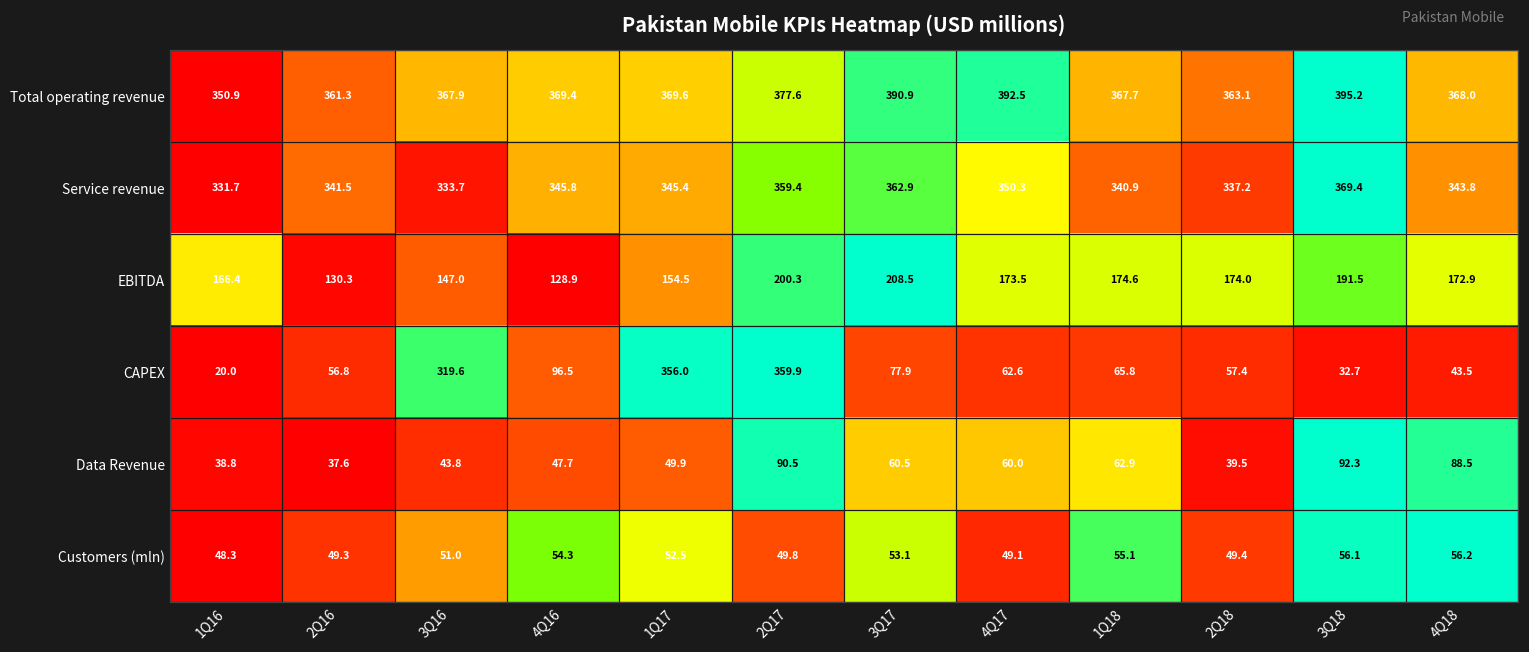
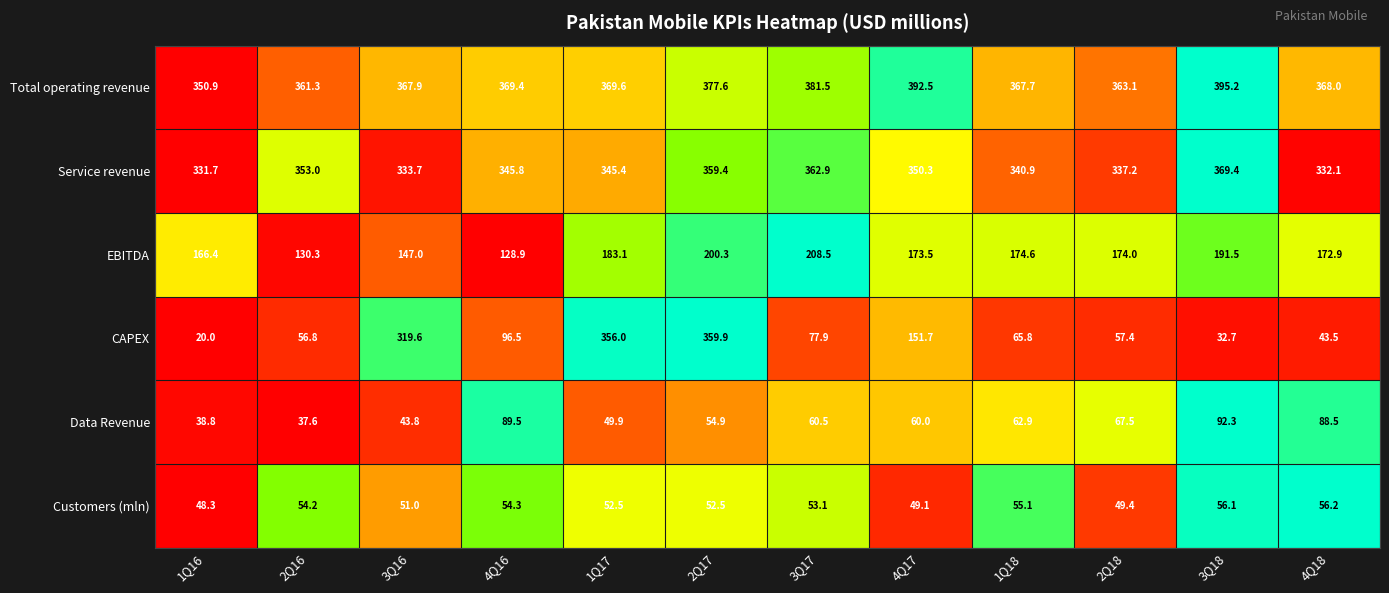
  {
    "Total operating revenue": {
      "1Q16": 350.9,
      "2Q16": 361.3,
      "3Q16": 367.9,
      "4Q16": 369.4,
      "1Q17": 369.6,
      "2Q17": 377.6,
-     "3Q17": 390.9,
+     "3Q17": 381.5,
      "4Q17": 392.5,
      "1Q18": 367.7,
      "2Q18": 363.1,
      "3Q18": 395.2,
      "4Q18": 368.0
    },
    "Service revenue": {
      "1Q16": 331.7,
-     "2Q16": 341.5,
+     "2Q16": 353.0,
      "3Q16": 333.7,
      "4Q16": 345.8,
      "1Q17": 345.4,
      "2Q17": 359.4,
      "3Q17": 362.9,
      "4Q17": 350.3,
      "1Q18": 340.9,
      "2Q18": 337.2,
      "3Q18": 369.4,
-     "4Q18": 343.8
+     "4Q18": 332.1
    },
    "EBITDA": {
      "1Q16": 166.4,
      "2Q16": 130.3,
      "3Q16": 147.0,
      "4Q16": 128.9,
-     "1Q17": 154.5,
+     "1Q17": 183.1,
      "2Q17": 200.3,
      "3Q17": 208.5,
      "4Q17": 173.5,
      "1Q18": 174.6,
      "2Q18": 174.0,
      "3Q18": 191.5,
      "4Q18": 172.9
    },
    "CAPEX": {
      "1Q16": 20.0,
      "2Q16": 56.8,
      "3Q16": 319.6,
      "4Q16": 96.5,
      "1Q17": 356.0,
      "2Q17": 359.9,
      "3Q17": 77.9,
-     "4Q17": 62.6,
+     "4Q17": 151.7,
      "1Q18": 65.8,
      "2Q18": 57.4,
      "3Q18": 32.7,
      "4Q18": 43.5
    },
    "Data Revenue": {
      "1Q16": 38.8,
      "2Q16": 37.6,
      "3Q16": 43.8,
-     "4Q16": 47.7,
+     "4Q16": 89.5,
      "1Q17": 49.9,
-     "2Q17": 90.5,
+     "2Q17": 54.9,
      "3Q17": 60.5,
      "4Q17": 60.0,
      "1Q18": 62.9,
-     "2Q18": 39.5,
+     "2Q18": 67.5,
      "3Q18": 92.3,
      "4Q18": 88.5
    },
    "Customers (mln)": {
      "1Q16": 48.3,
-     "2Q16": 49.3,
+     "2Q16": 54.2,
      "3Q16": 51.0,
      "4Q16": 54.3,
      "1Q17": 52.5,
-     "2Q17": 49.8,
+     "2Q17": 52.5,
      "3Q17": 53.1,
      "4Q17": 49.1,
      "1Q18": 55.1,
      "2Q18": 49.4,
      "3Q18": 56.1,
      "4Q18": 56.2
    }
  }
